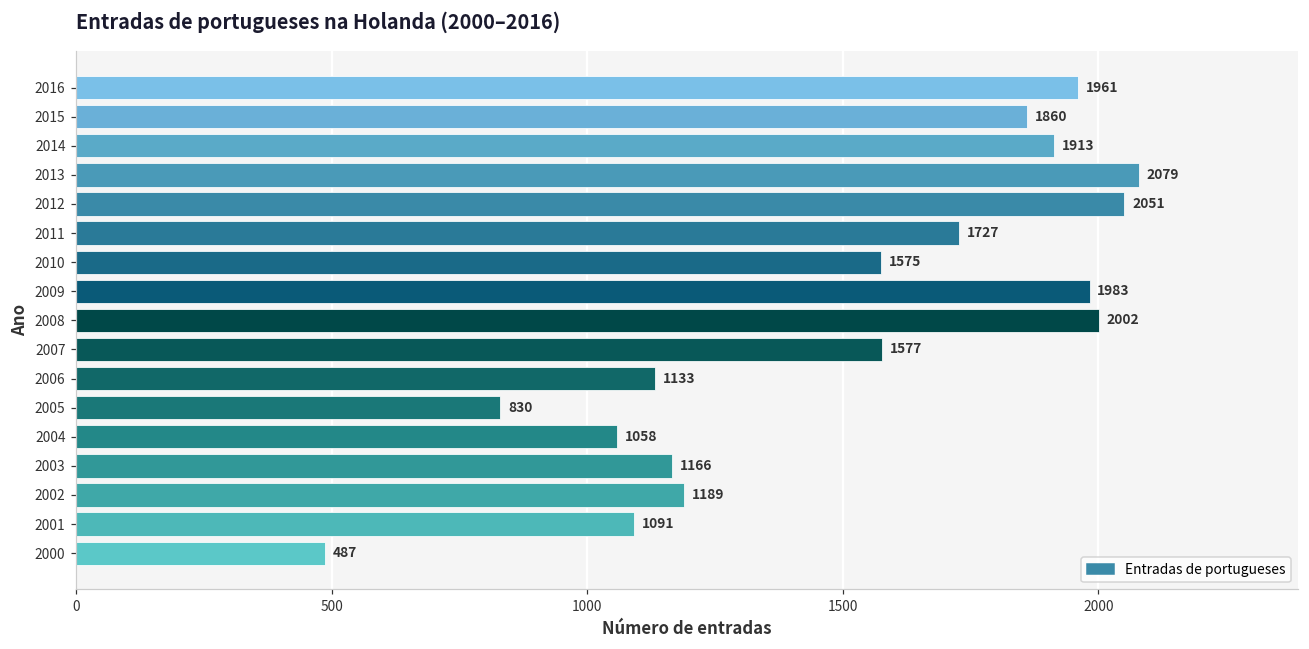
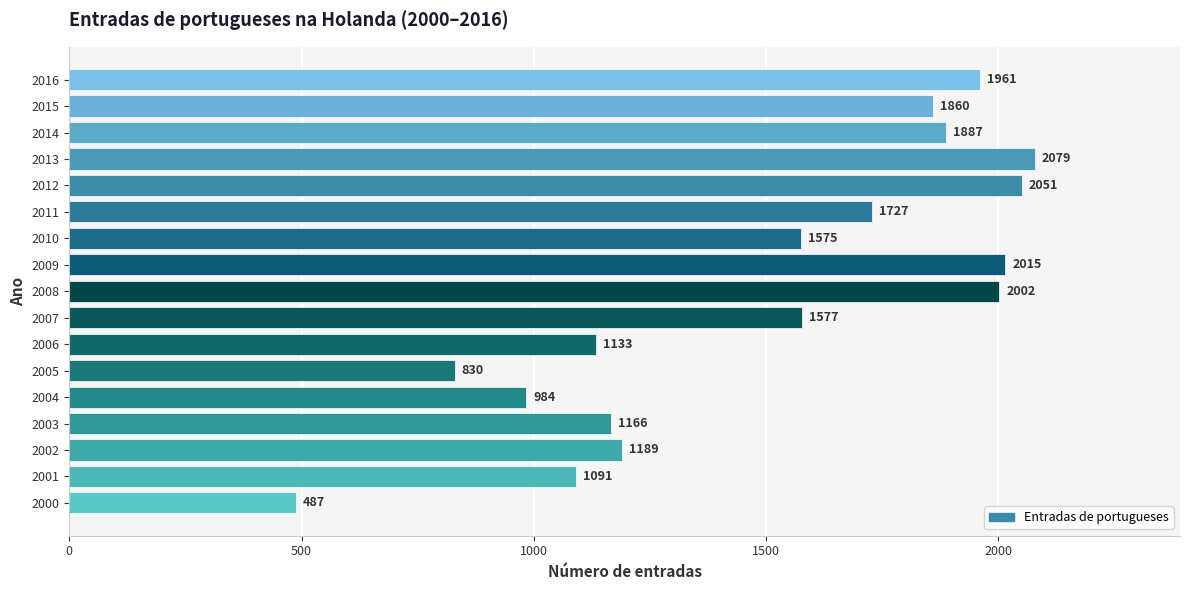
  {
    "2016": 1961,
    "2015": 1860,
-   "2014": 1913,
+   "2014": 1887,
    "2013": 2079,
    "2012": 2051,
    "2011": 1727,
    "2010": 1575,
-   "2009": 1983,
+   "2009": 2015,
    "2008": 2002,
    "2007": 1577,
    "2006": 1133,
    "2005": 830,
-   "2004": 1058,
+   "2004": 984,
    "2003": 1166,
    "2002": 1189,
    "2001": 1091,
    "2000": 487
  }
